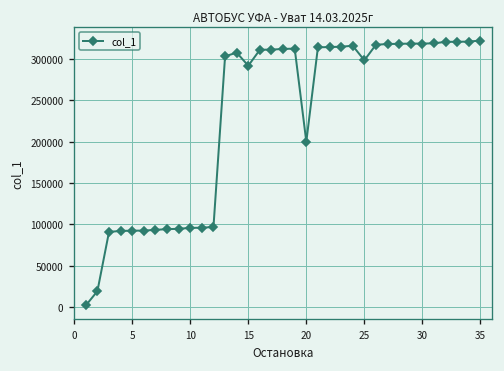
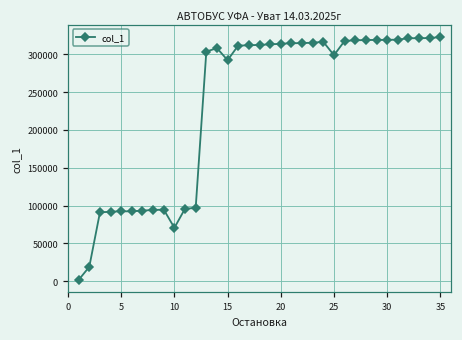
  {
    "5": 90000,
-   "10": 100000,
+   "10": 70000,
    "15": 290000,
-   "20": 200000,
+   "20": 310000,
    "25": 300000,
    "30": 320000,
    "35": 320000
  }
